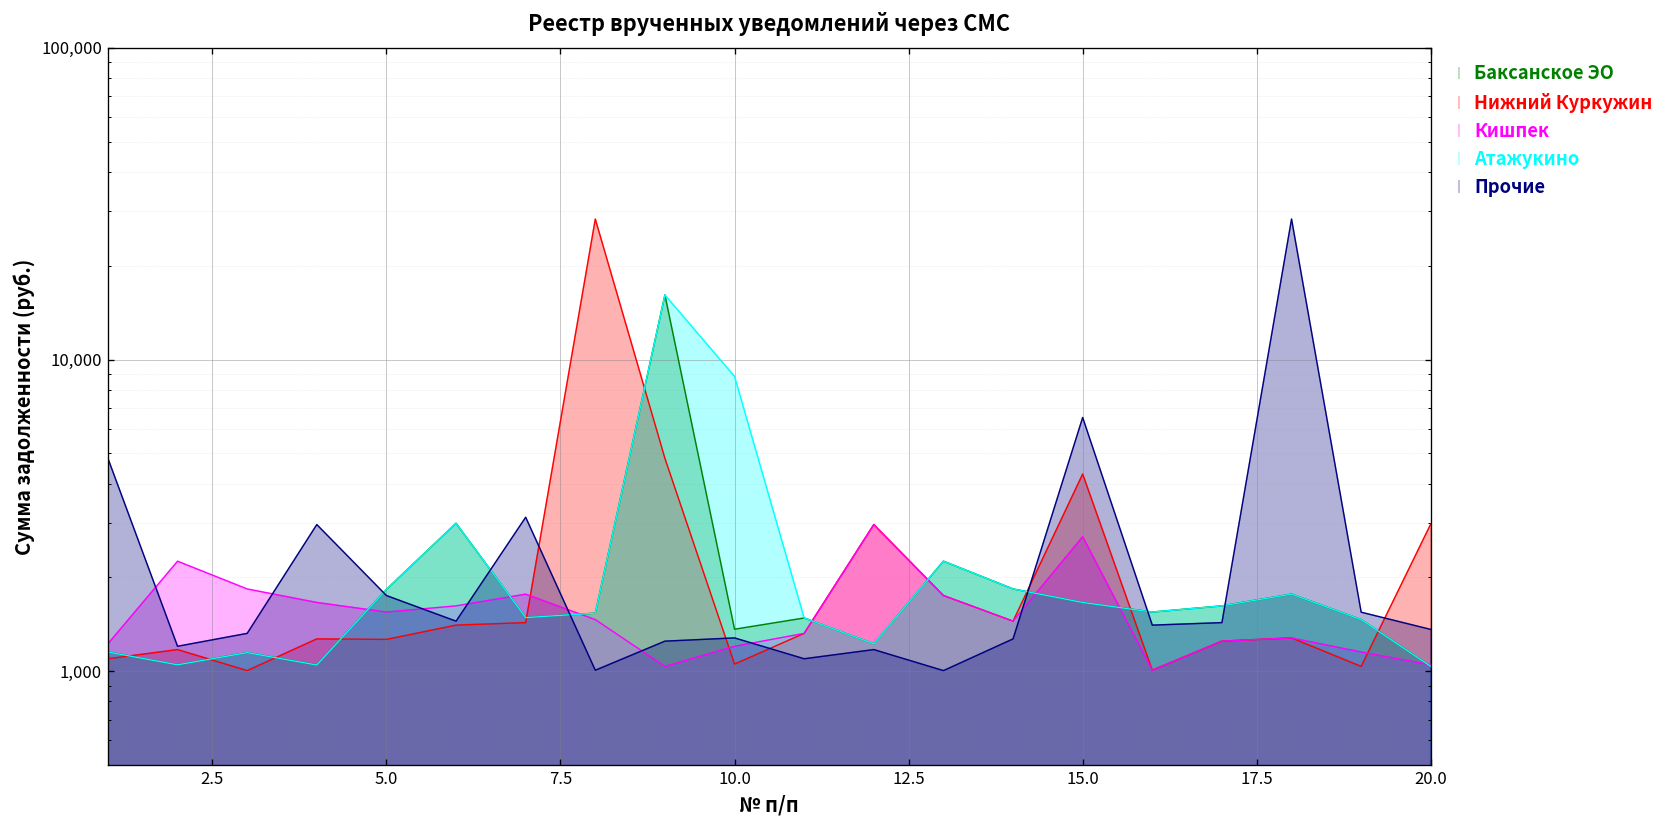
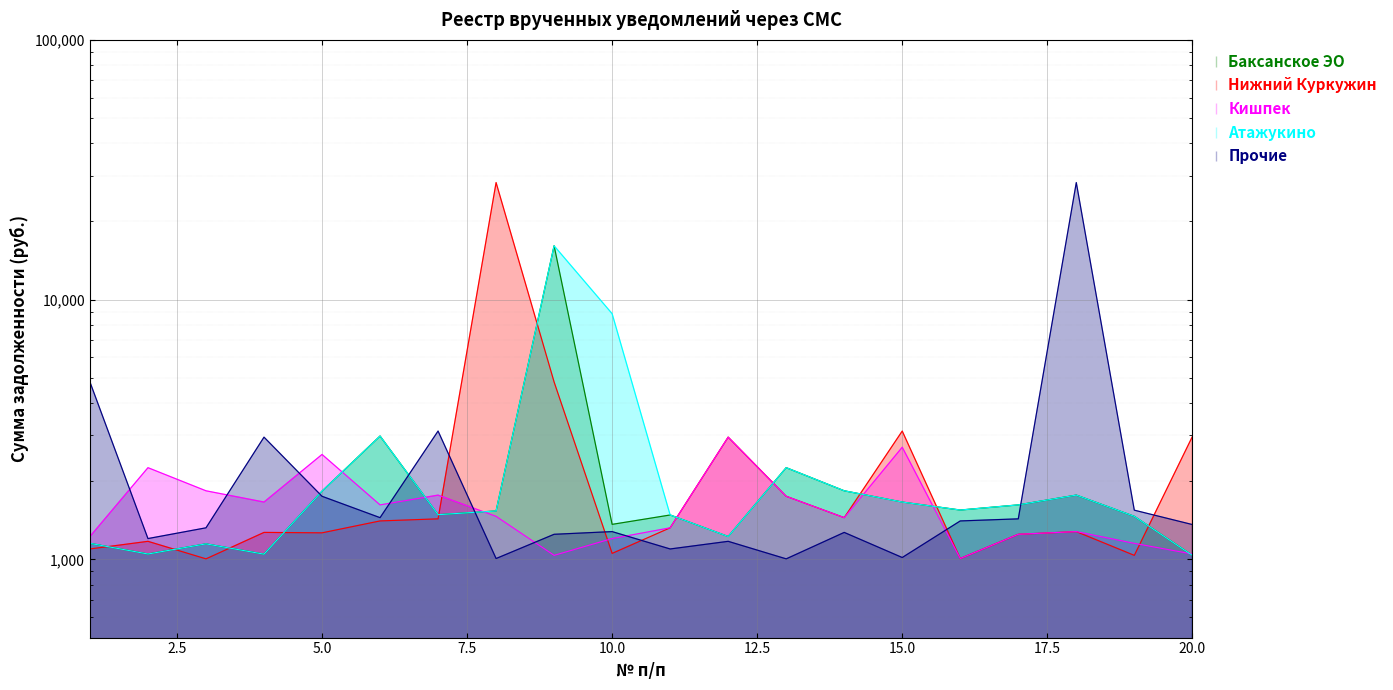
  {
    "Баксанское ЭО": {
      "10.0": "1,400"
    },
    "Нижний Куркужин": {
      "5.0": "1,300",
      "10.0": "1,050",
-     "15.0": "4,300",
+     "15.0": "3,100",
      "20.0": "3,000"
    },
    "Кишпек": {
-     "5.0": "1,500",
+     "5.0": "2,500",
      "10.0": "1,200",
      "15.0": "2,700"
    },
    "Атажукино": {
      "10.0": "8,800"
    },
    "Прочие": {
      "5.0": "1,700",
      "10.0": "1,300",
-     "15.0": "6,500",
+     "15.0": "1,020",
      "20.0": "1,400"
    }
  }
